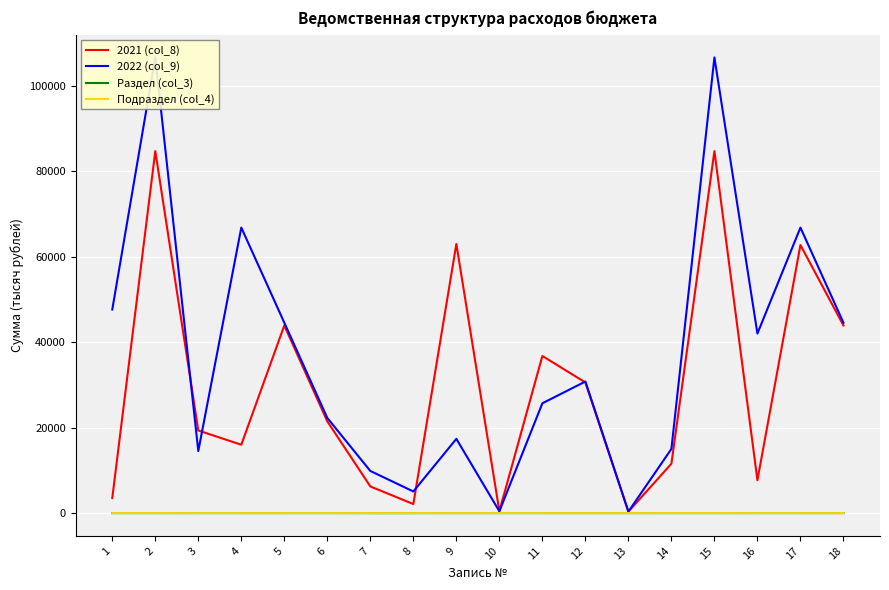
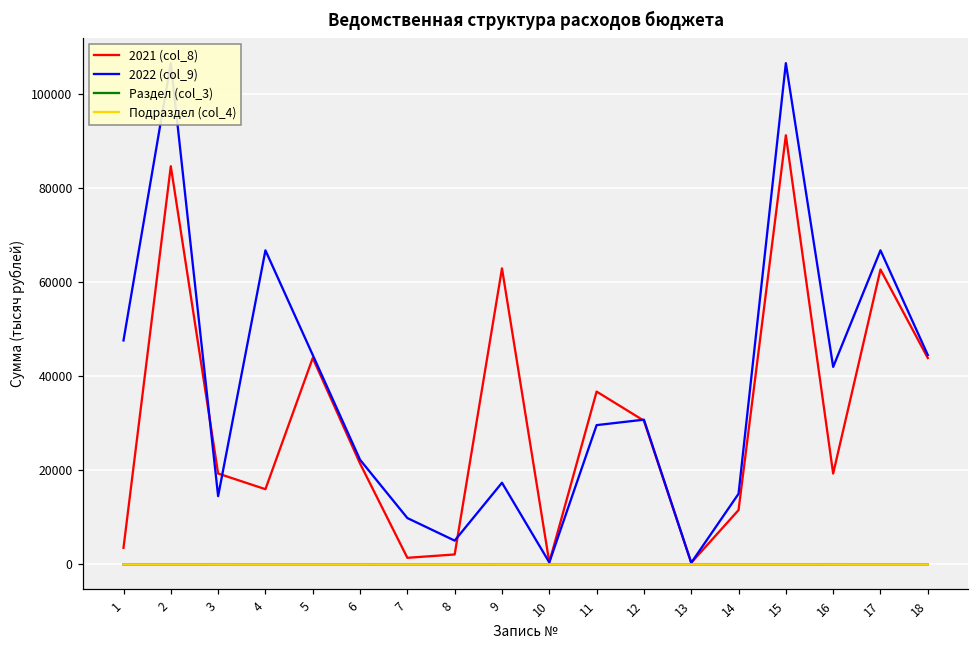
  {
    "2021 (col_8)": {
      "1": 4000,
      "2": 85000,
      "3": 19000,
      "4": 16000,
      "5": 44000,
      "6": 21000,
-     "7": 6000,
+     "7": 1000,
      "8": 2000,
      "9": 63000,
      "11": 37000,
      "14": 12000,
-     "15": 85000,
-     "16": 8000,
+     "15": 91000,
+     "16": 19000,
      "17": 63000,
      "18": 44000
    },
    "2022 (col_9)": {
      "1": 48000,
      "3": 15000,
      "4": 67000,
      "5": 45000,
      "6": 22000,
      "7": 10000,
      "8": 5000,
      "9": 17000,
-     "11": 26000,
+     "11": 30000,
      "14": 15000,
      "15": 107000,
      "16": 42000,
      "17": 67000,
      "18": 45000
    },
    "Подраздел (col_4)": {
      "1": 0,
      "2": 0,
      "3": 0,
      "4": 0,
      "5": 0,
      "6": 0,
      "7": 0,
      "8": 0,
      "9": 0,
      "11": 0,
      "12": 0,
      "14": 0,
      "15": 0,
      "16": 0,
      "17": 0,
      "18": 0
    }
  }
